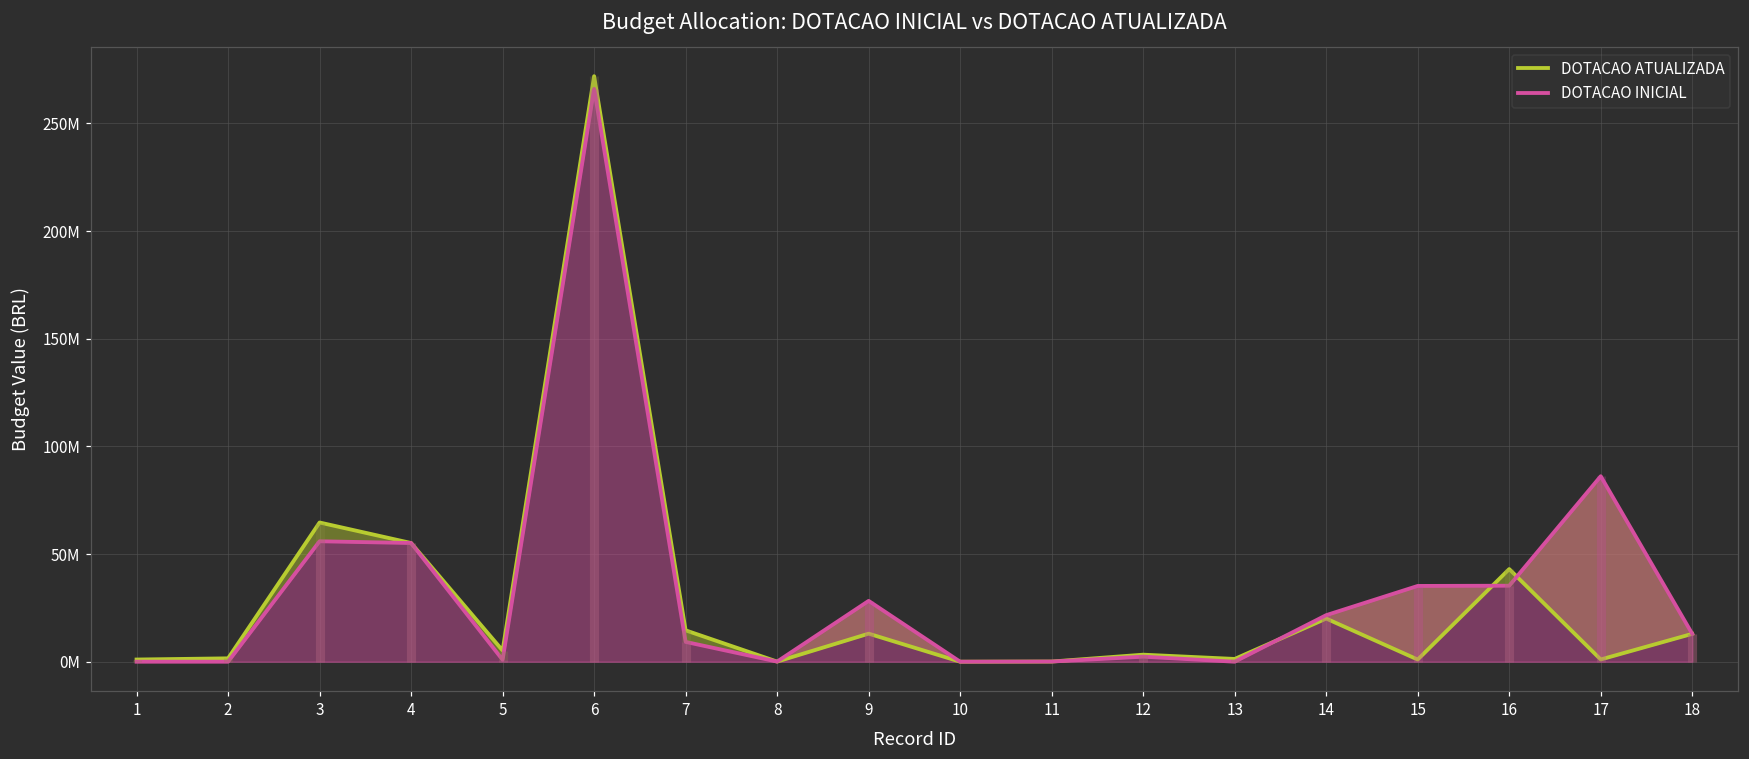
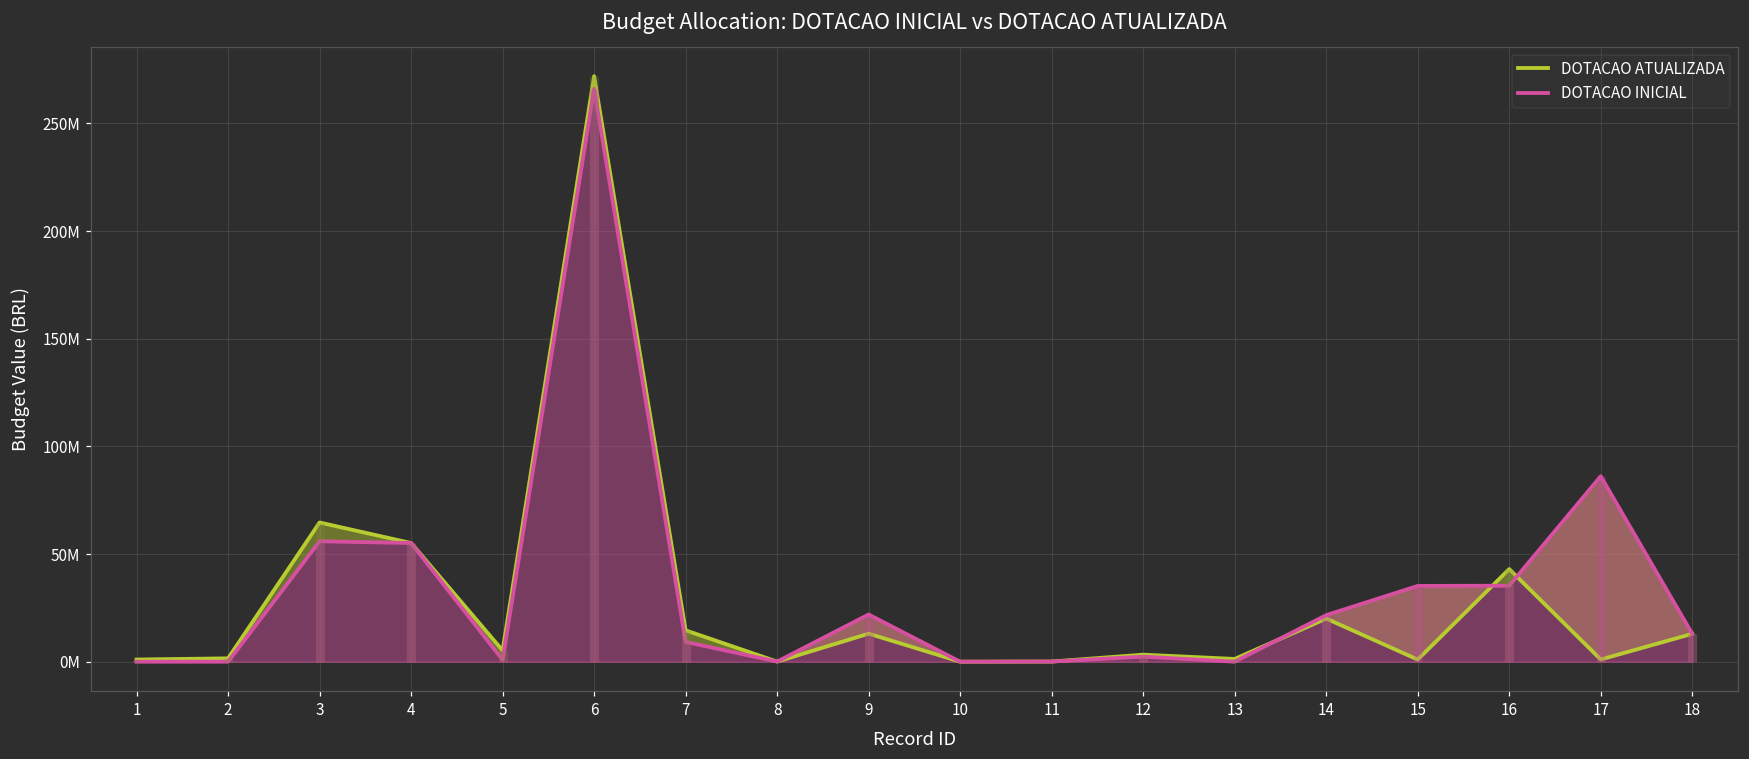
  {
    "DOTACAO INICIAL": {
      "2": 0,
      "3": 56000000,
      "5": 1000000,
      "6": 266000000,
      "7": 9000000,
-     "9": 28000000,
+     "9": 22000000,
      "13": 0,
      "16": 35000000
    }
  }
